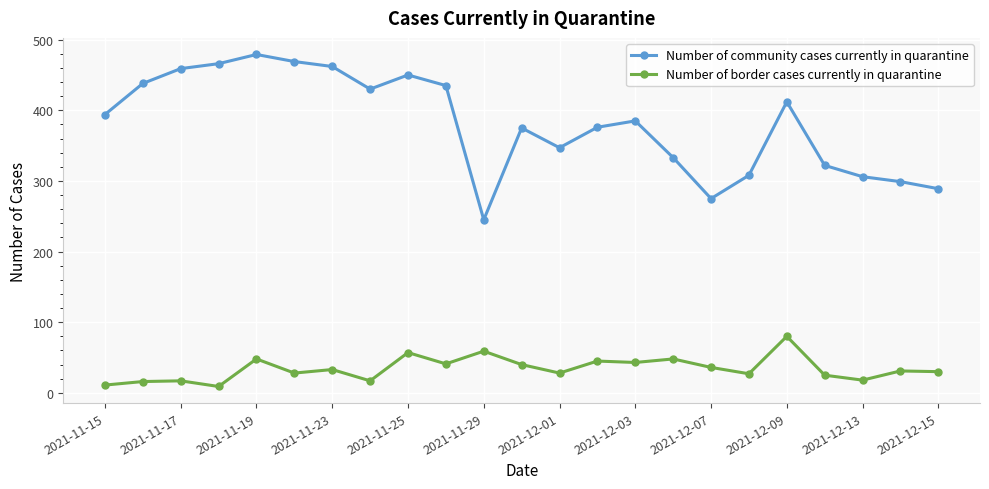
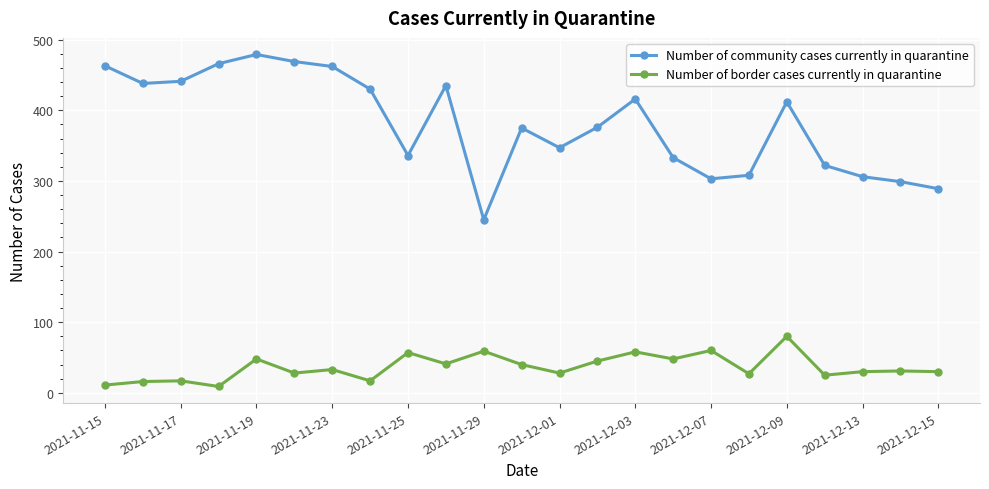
  {
    "Number of community cases currently in quarantine": {
-     "2021-11-15": 390,
-     "2021-11-17": 460,
+     "2021-11-15": 460,
+     "2021-11-17": 440,
      "2021-11-19": 480,
      "2021-11-23": 460,
-     "2021-11-25": 450,
+     "2021-11-25": 340,
      "2021-11-29": 250,
      "2021-12-01": 350,
-     "2021-12-03": 390,
-     "2021-12-07": 280,
+     "2021-12-03": 420,
+     "2021-12-07": 300,
      "2021-12-09": 410,
      "2021-12-13": 310,
      "2021-12-15": 290
    },
    "Number of border cases currently in quarantine": {
      "2021-11-15": 10,
      "2021-11-17": 20,
      "2021-11-19": 50,
      "2021-11-23": 30,
      "2021-11-25": 60,
      "2021-11-29": 60,
      "2021-12-01": 30,
-     "2021-12-03": 40,
-     "2021-12-07": 40,
+     "2021-12-03": 60,
+     "2021-12-07": 60,
      "2021-12-09": 80,
-     "2021-12-13": 20,
+     "2021-12-13": 30,
      "2021-12-15": 30
    }
  }
